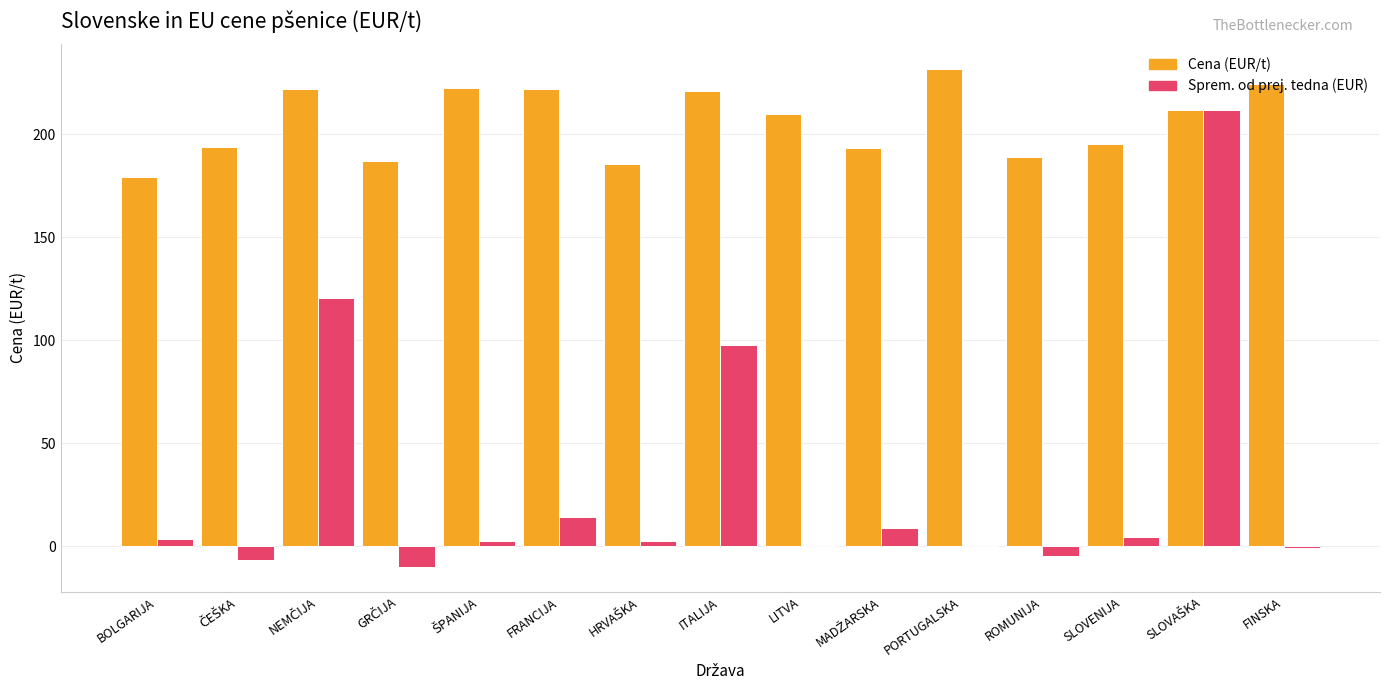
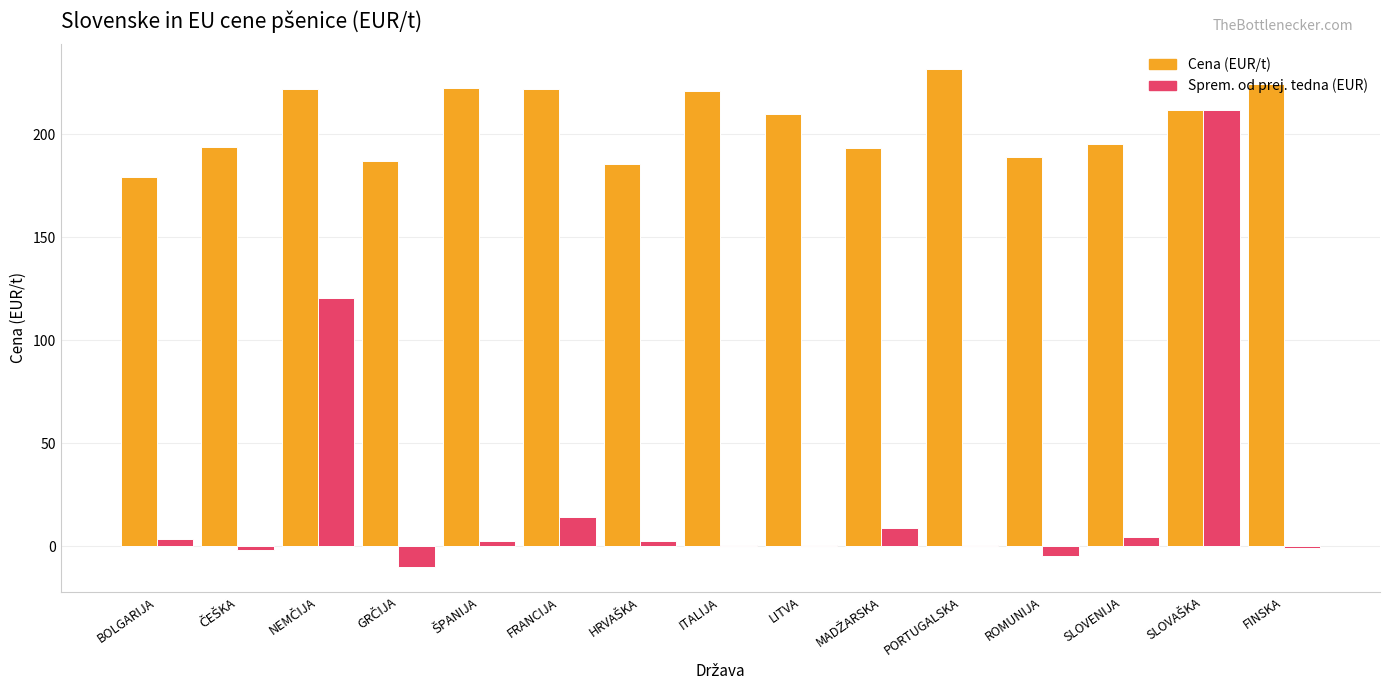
  {
    "Cena (EUR/t)": {
      "BOLGARIJA": 179,
      "ČEŠKA": 194,
      "NEMČIJA": 222,
      "GRČIJA": 187,
      "ŠPANIJA": 222,
      "FRANCIJA": 222,
      "HRVAŠKA": 186,
      "ITALIJA": 221,
      "LITVA": 210,
      "MADŽARSKA": 193,
      "PORTUGALSKA": 232,
      "ROMUNIJA": 189,
      "SLOVENIJA": 195,
      "SLOVAŠKA": 212,
      "FINSKA": 224
    },
    "Sprem. od prej. tedna (EUR)": {
      "BOLGARIJA": 3,
-     "ČEŠKA": -7,
+     "ČEŠKA": -2,
      "NEMČIJA": 121,
      "GRČIJA": -10,
      "ŠPANIJA": 3,
      "FRANCIJA": 14,
      "HRVAŠKA": 2,
-     "ITALIJA": 98,
+     "ITALIJA": 1,
      "MADŽARSKA": 9,
      "ROMUNIJA": -5,
      "SLOVENIJA": 5,
      "SLOVAŠKA": 212
    }
  }
